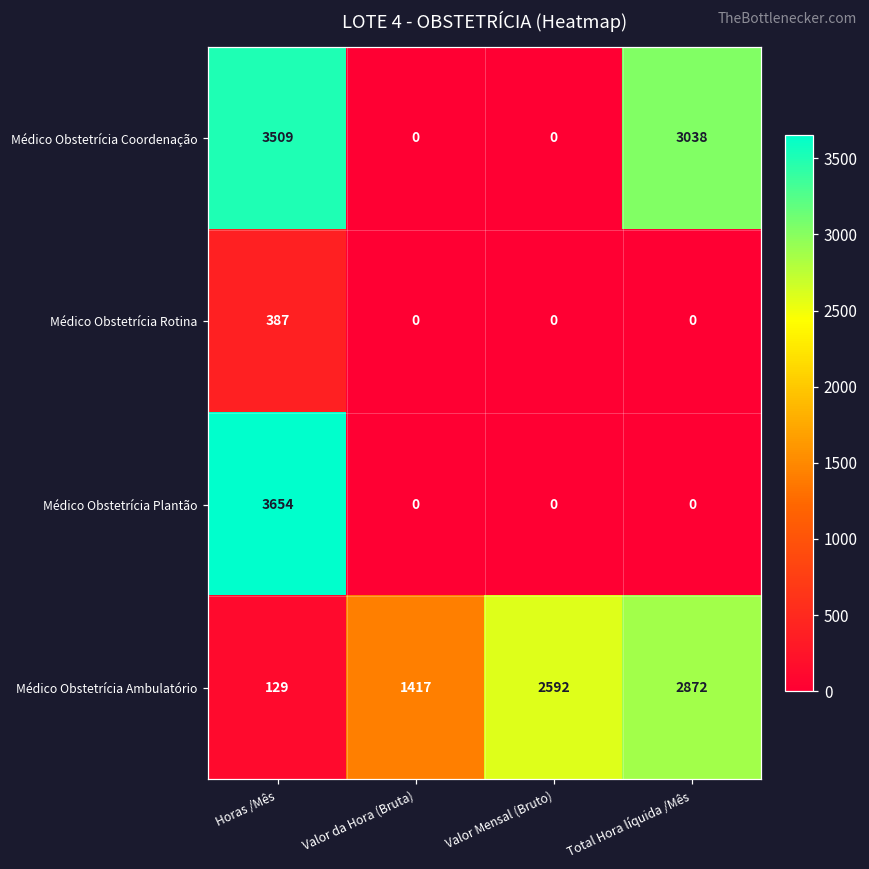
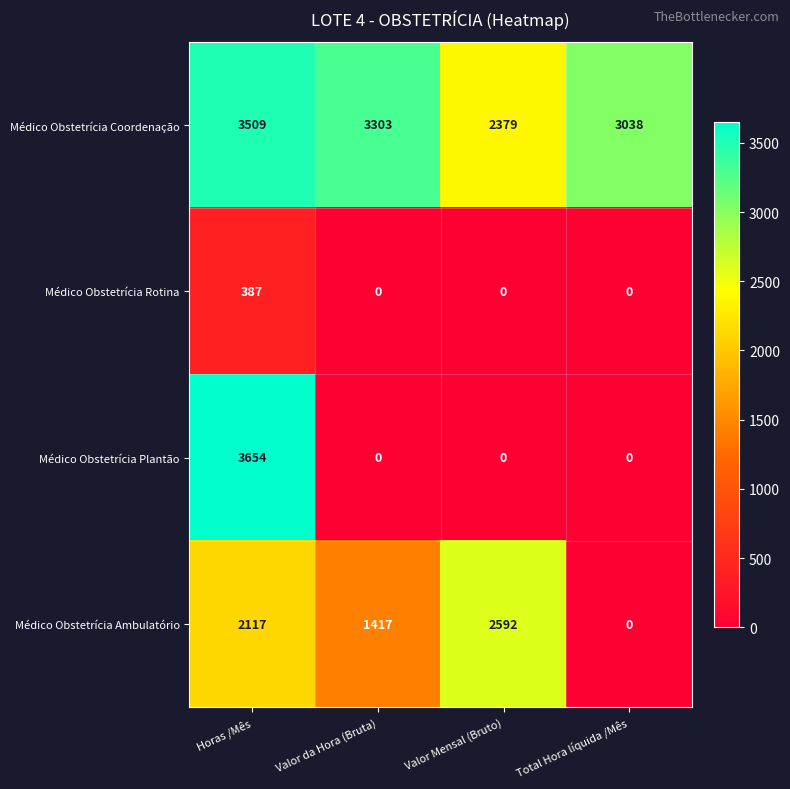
  {
    "Médico Obstetrícia Coordenação": {
      "Horas /Mês": 3509,
-     "Valor da Hora (Bruta)": 0,
-     "Valor Mensal (Bruto)": 0,
+     "Valor da Hora (Bruta)": 3303,
+     "Valor Mensal (Bruto)": 2379,
      "Total Hora líquida /Mês": 3038
    },
    "Médico Obstetrícia Rotina": {
      "Horas /Mês": 387,
      "Valor da Hora (Bruta)": 0,
      "Valor Mensal (Bruto)": 0,
      "Total Hora líquida /Mês": 0
    },
    "Médico Obstetrícia Plantão": {
      "Horas /Mês": 3654,
      "Valor da Hora (Bruta)": 0,
      "Valor Mensal (Bruto)": 0,
      "Total Hora líquida /Mês": 0
    },
    "Médico Obstetrícia Ambulatório": {
-     "Horas /Mês": 129,
+     "Horas /Mês": 2117,
      "Valor da Hora (Bruta)": 1417,
      "Valor Mensal (Bruto)": 2592,
-     "Total Hora líquida /Mês": 2872
+     "Total Hora líquida /Mês": 0
    }
  }
